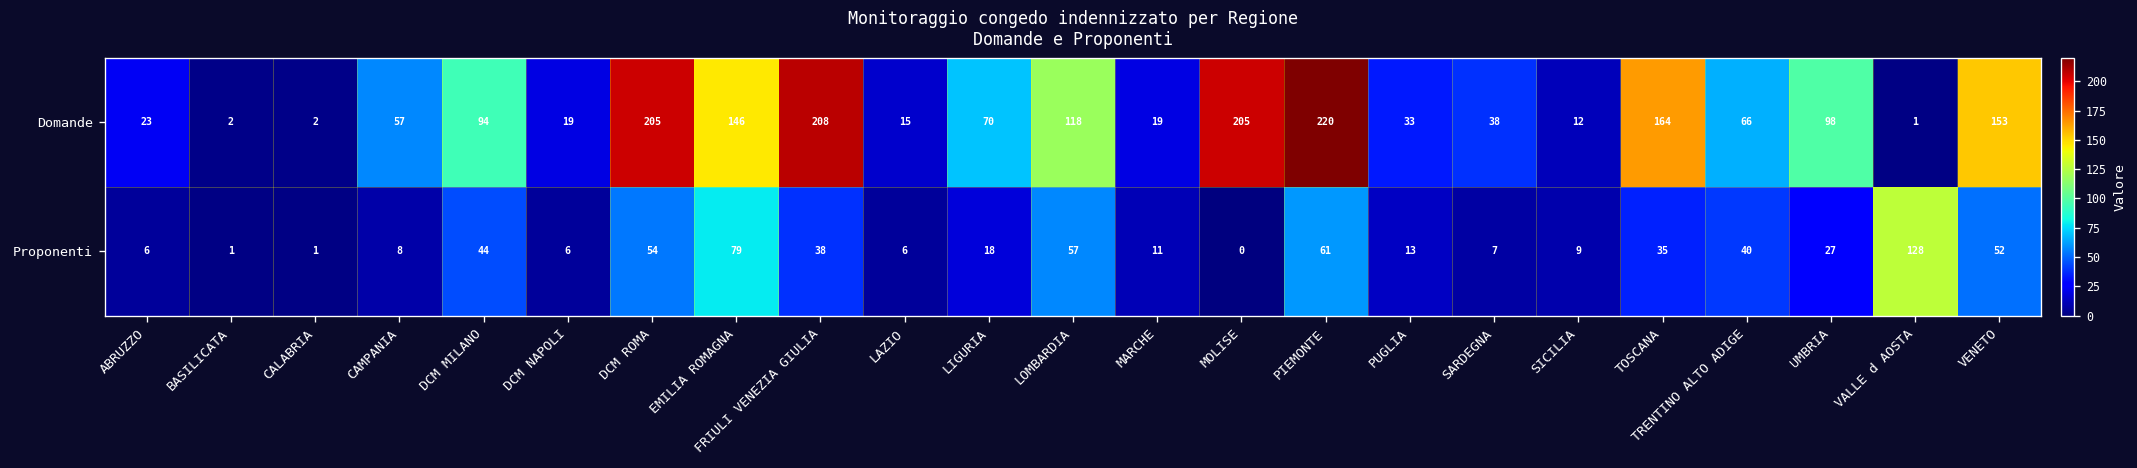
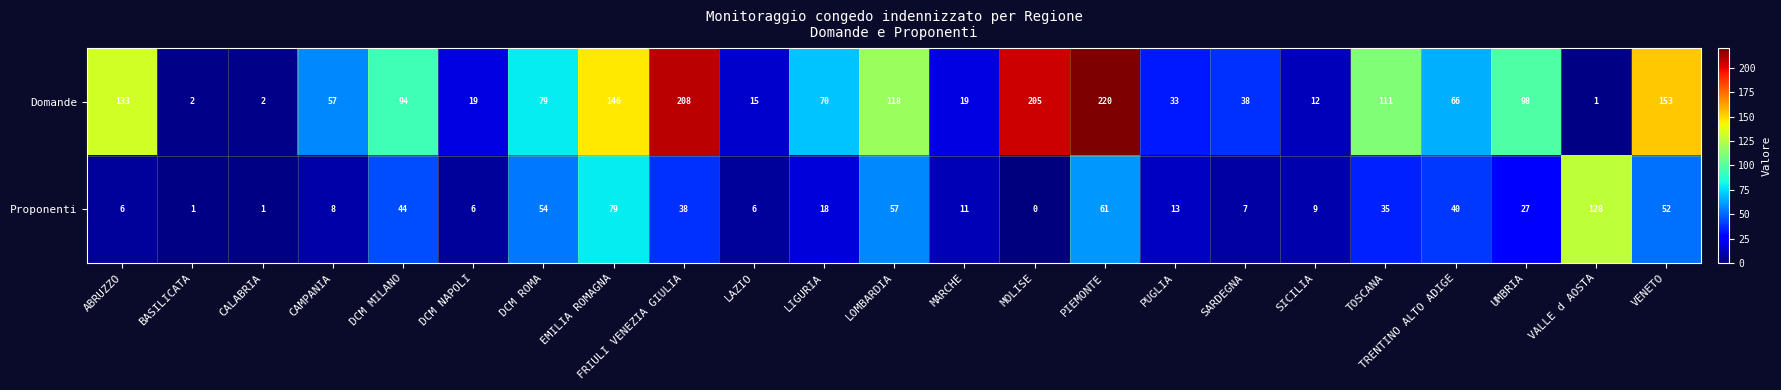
  {
    "Domande": {
-     "ABRUZZO": 23,
+     "ABRUZZO": 133,
      "BASILICATA": 2,
      "CALABRIA": 2,
      "CAMPANIA": 57,
      "DCM MILANO": 94,
      "DCM NAPOLI": 19,
-     "DCM ROMA": 205,
+     "DCM ROMA": 79,
      "EMILIA ROMAGNA": 146,
      "FRIULI VENEZIA GIULIA": 208,
      "LAZIO": 15,
      "LIGURIA": 70,
      "LOMBARDIA": 118,
      "MARCHE": 19,
      "MOLISE": 205,
      "PIEMONTE": 220,
      "PUGLIA": 33,
      "SARDEGNA": 38,
      "SICILIA": 12,
-     "TOSCANA": 164,
+     "TOSCANA": 111,
      "TRENTINO ALTO ADIGE": 66,
      "UMBRIA": 98,
      "VALLE d AOSTA": 1,
      "VENETO": 153
    },
    "Proponenti": {
      "ABRUZZO": 6,
      "BASILICATA": 1,
      "CALABRIA": 1,
      "CAMPANIA": 8,
      "DCM MILANO": 44,
      "DCM NAPOLI": 6,
      "DCM ROMA": 54,
      "EMILIA ROMAGNA": 79,
      "FRIULI VENEZIA GIULIA": 38,
      "LAZIO": 6,
      "LIGURIA": 18,
      "LOMBARDIA": 57,
      "MARCHE": 11,
      "MOLISE": 0,
      "PIEMONTE": 61,
      "PUGLIA": 13,
      "SARDEGNA": 7,
      "SICILIA": 9,
      "TOSCANA": 35,
      "TRENTINO ALTO ADIGE": 40,
      "UMBRIA": 27,
      "VALLE d AOSTA": 128,
      "VENETO": 52
    }
  }
